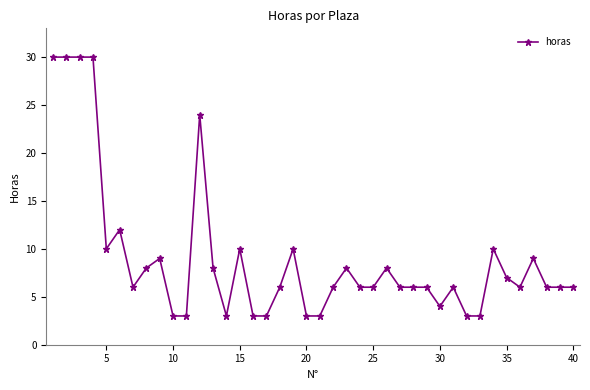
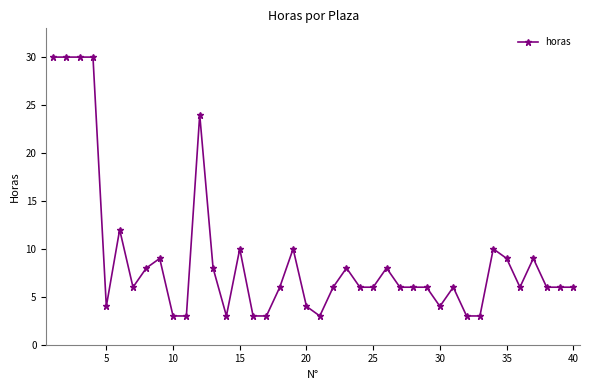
  {
-   "5": 10,
+   "5": 4,
    "10": 3,
    "15": 10,
-   "20": 3,
+   "20": 4,
    "25": 6,
    "30": 4,
-   "35": 7,
+   "35": 9,
    "40": 6
  }
